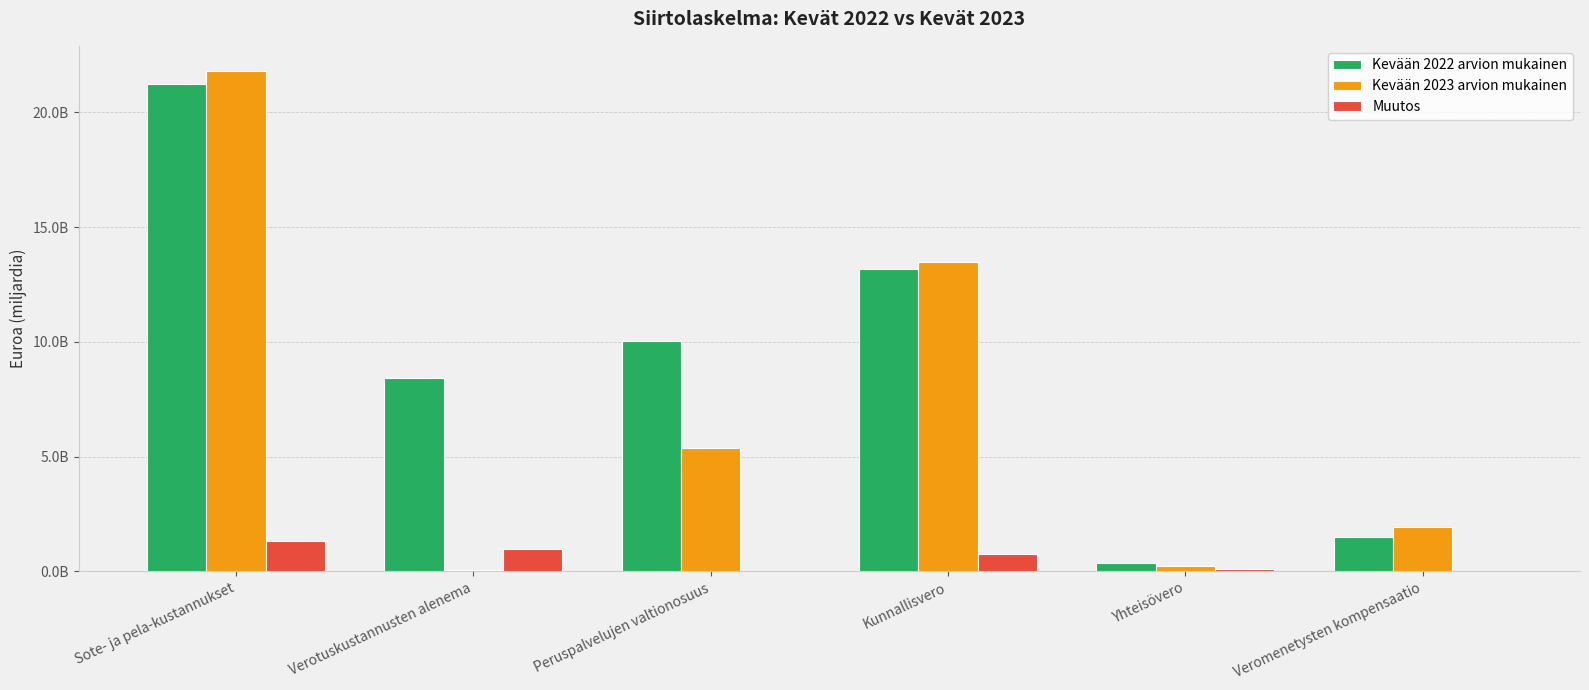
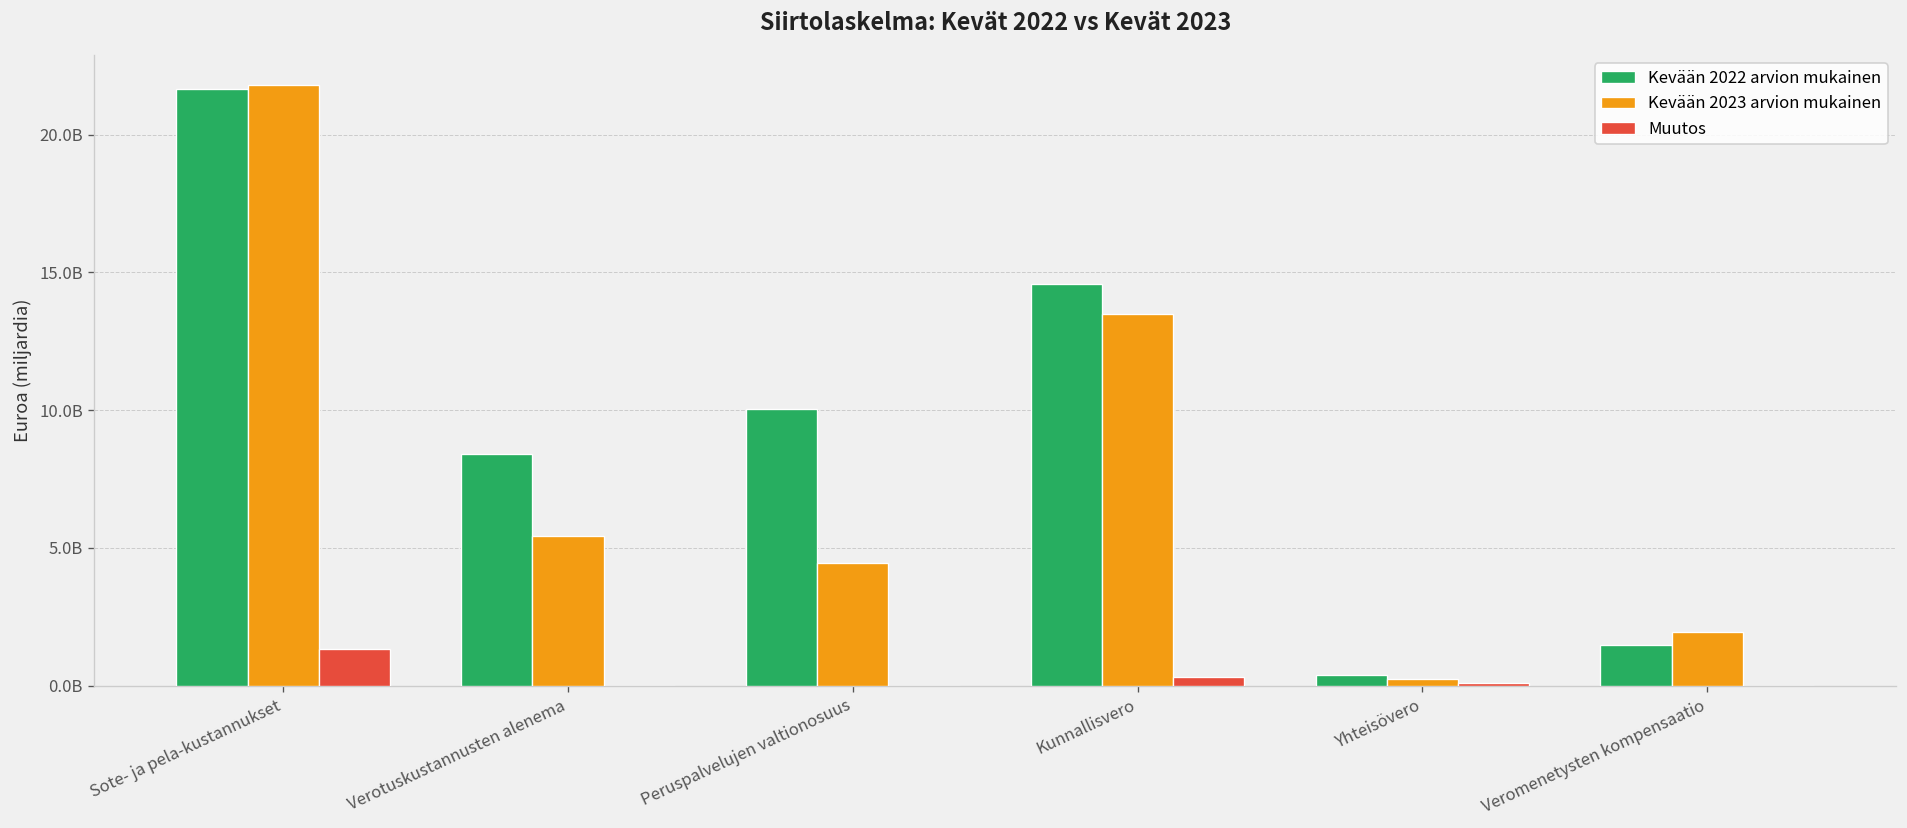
  {
    "Kevään 2022 arvion mukainen": {
-     "Sote- ja pela-kustannukset": 21200000000,
+     "Sote- ja pela-kustannukset": 21600000000,
      "Verotuskustannusten alenema": 8400000000,
      "Peruspalvelujen valtionosuus": 10000000000,
-     "Kunnallisvero": 13200000000,
+     "Kunnallisvero": 14600000000,
      "Yhteisövero": 400000000,
      "Veromenetysten kompensaatio": 1500000000
    },
    "Kevään 2023 arvion mukainen": {
      "Sote- ja pela-kustannukset": 21800000000,
-     "Verotuskustannusten alenema": 100000000,
-     "Peruspalvelujen valtionosuus": 5400000000,
+     "Verotuskustannusten alenema": 5400000000,
+     "Peruspalvelujen valtionosuus": 4500000000,
      "Kunnallisvero": 13500000000,
      "Yhteisövero": 200000000,
      "Veromenetysten kompensaatio": 1900000000
    },
    "Muutos": {
      "Sote- ja pela-kustannukset": 1300000000,
-     "Verotuskustannusten alenema": 1000000000,
-     "Kunnallisvero": 800000000,
+     "Verotuskustannusten alenema": 0,
+     "Kunnallisvero": 300000000,
      "Veromenetysten kompensaatio": 0
    }
  }
